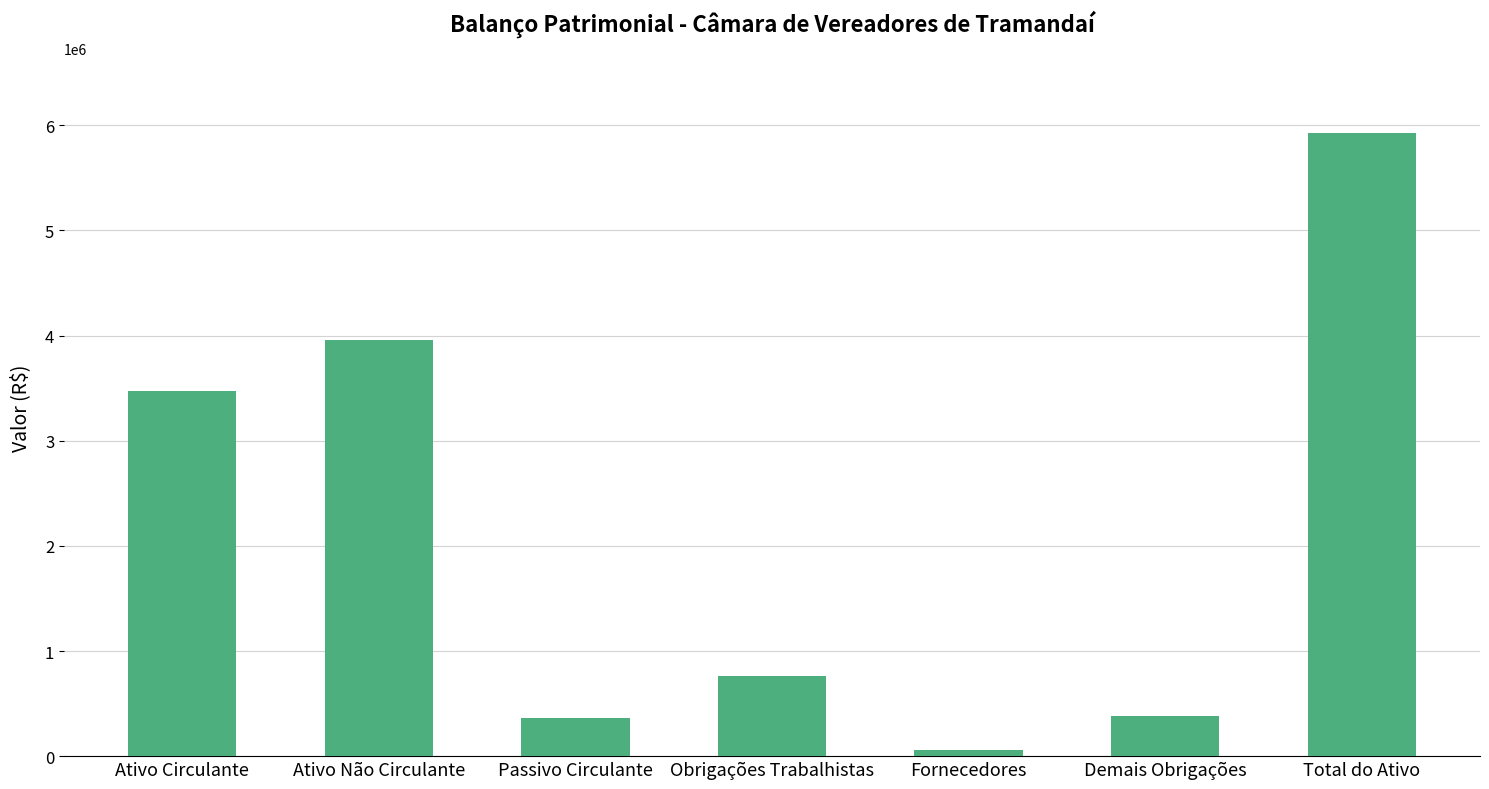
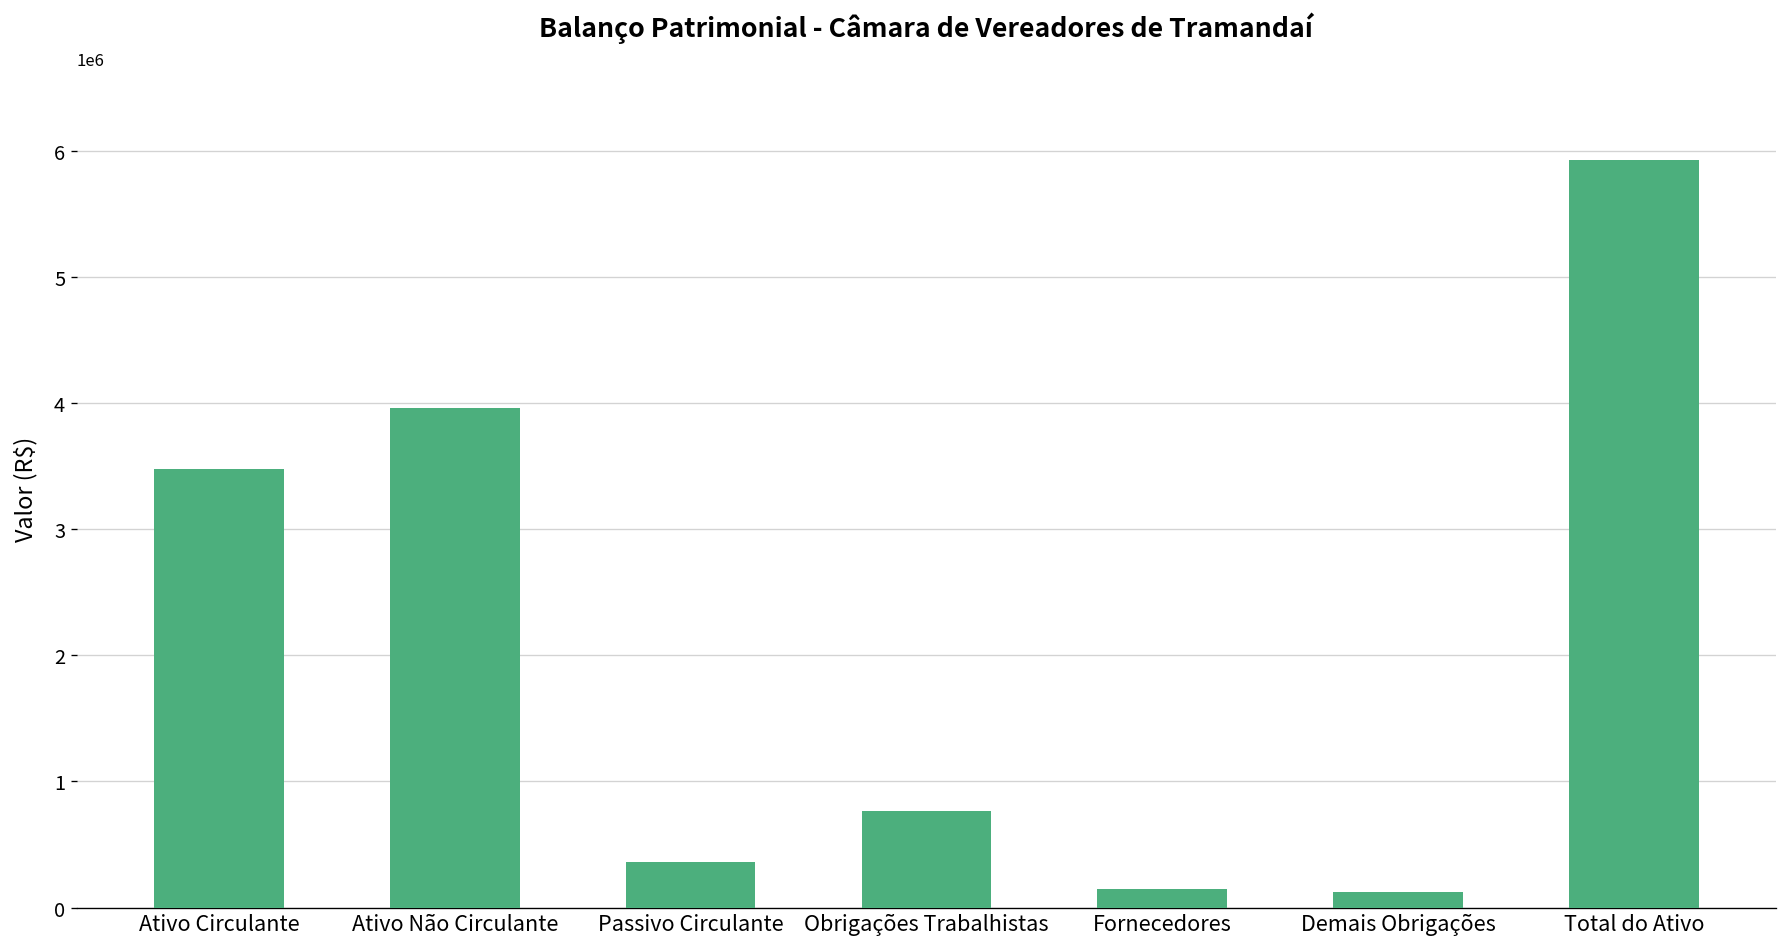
  {
    "Ativo Circulante": 3480000,
    "Ativo Não Circulante": 3960000,
    "Passivo Circulante": 360000,
    "Obrigações Trabalhistas": 770000,
-   "Fornecedores": 60000,
-   "Demais Obrigações": 390000,
+   "Fornecedores": 150000,
+   "Demais Obrigações": 130000,
    "Total do Ativo": 5930000
  }
